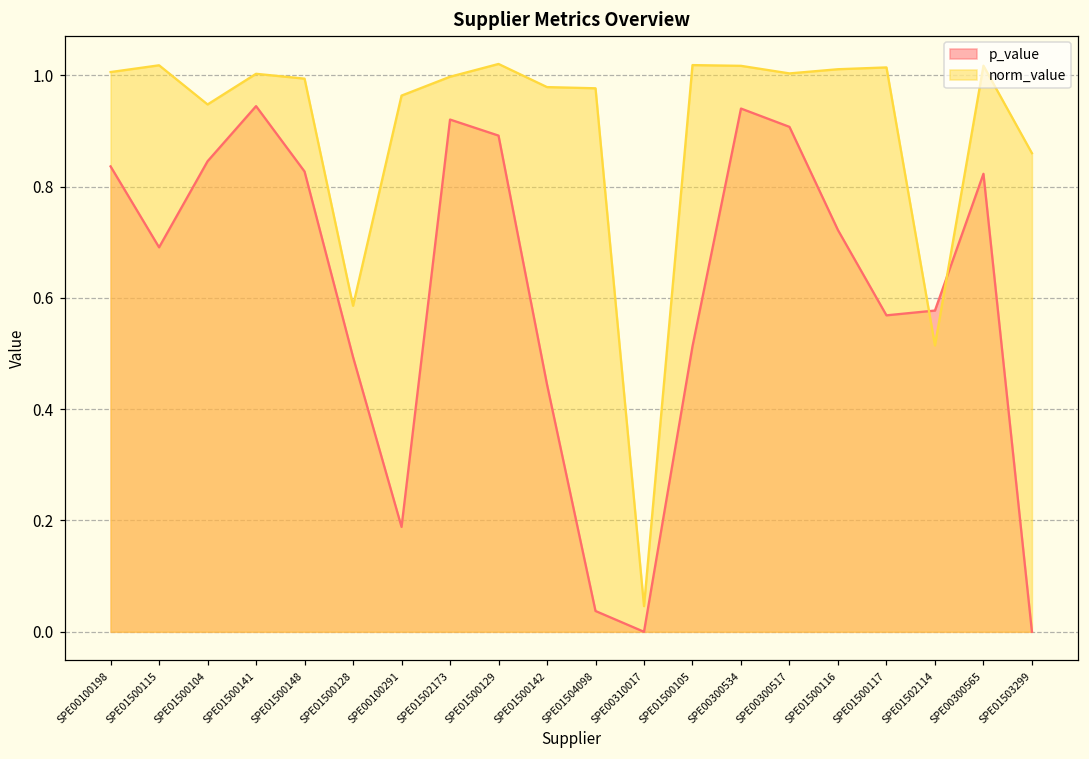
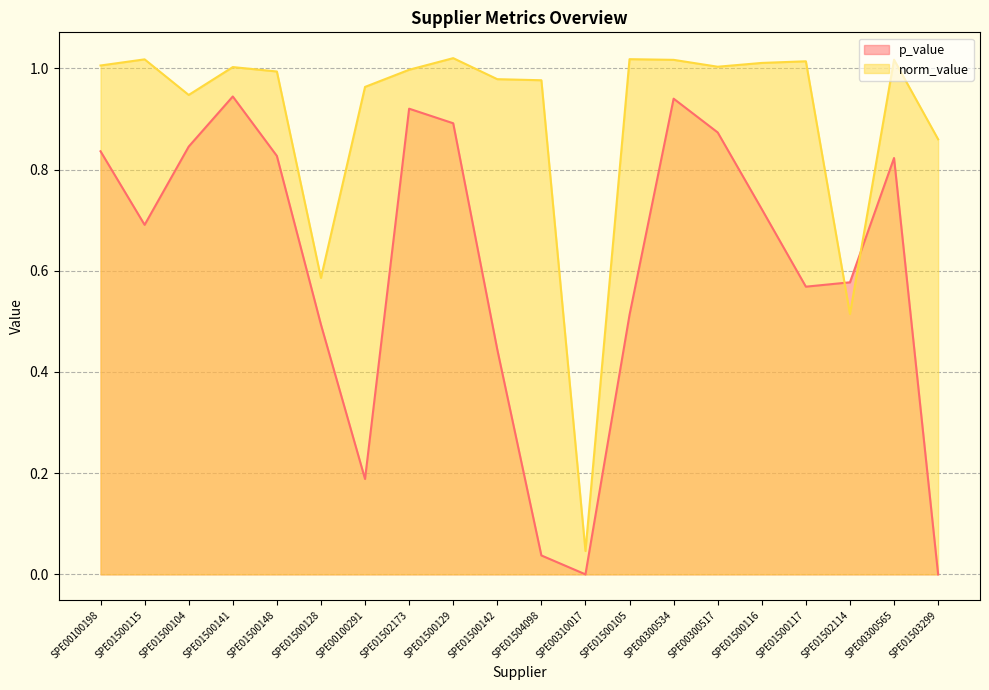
  {
    "p_value": {
      "SPE00100198": 0.84,
      "SPE01500115": 0.69,
      "SPE01500104": 0.85,
      "SPE01500141": 0.94,
      "SPE01500148": 0.83,
      "SPE01500128": 0.49,
      "SPE00100291": 0.19,
      "SPE01502173": 0.92,
      "SPE01500129": 0.89,
      "SPE01500142": 0.44,
      "SPE01504098": 0.04,
      "SPE00310017": 0.00,
      "SPE01500105": 0.51,
      "SPE00300534": 0.94,
-     "SPE00300517": 0.91,
+     "SPE00300517": 0.87,
      "SPE01500116": 0.72,
      "SPE01500117": 0.57,
      "SPE01502114": 0.58,
      "SPE00300565": 0.82,
      "SPE01503299": 0.00
    },
    "norm_value": {
      "SPE00100198": 1.01,
      "SPE01500115": 1.02,
      "SPE01500104": 0.95,
      "SPE01500141": 1.00,
      "SPE01500148": 0.99,
      "SPE01500128": 0.59,
      "SPE00100291": 0.96,
      "SPE01502173": 1.00,
      "SPE01500129": 1.02,
      "SPE01500142": 0.98,
      "SPE01504098": 0.98,
      "SPE00310017": 0.05,
      "SPE01500105": 1.02,
      "SPE00300534": 1.02,
      "SPE00300517": 1.00,
      "SPE01500116": 1.01,
      "SPE01500117": 1.01,
      "SPE01502114": 0.51,
      "SPE01503299": 0.86
    }
  }
